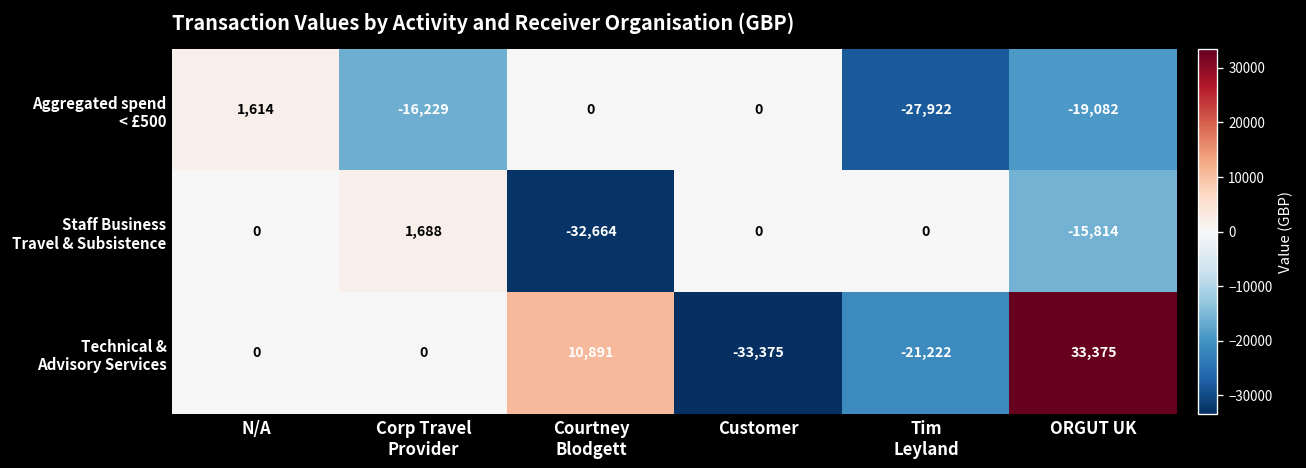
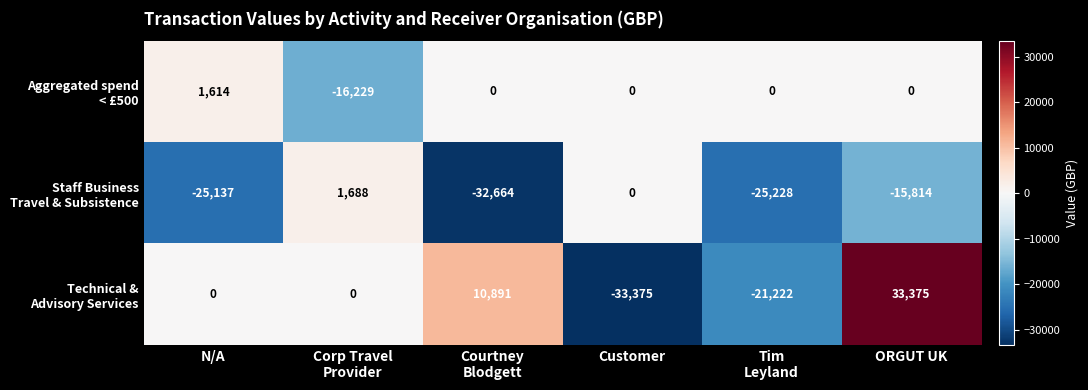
  {
    "Aggregated spend < £500": {
      "N/A": "1,614",
      "Corp Travel Provider": "-16,229",
      "Courtney Blodgett": "0",
      "Customer": "0",
-     "Tim Leyland": "-27,922",
-     "ORGUT UK": "-19,082"
+     "Tim Leyland": "0",
+     "ORGUT UK": "0"
    },
    "Staff Business Travel & Subsistence": {
-     "N/A": "0",
+     "N/A": "-25,137",
      "Corp Travel Provider": "1,688",
      "Courtney Blodgett": "-32,664",
      "Customer": "0",
-     "Tim Leyland": "0",
+     "Tim Leyland": "-25,228",
      "ORGUT UK": "-15,814"
    },
    "Technical & Advisory Services": {
      "N/A": "0",
      "Corp Travel Provider": "0",
      "Courtney Blodgett": "10,891",
      "Customer": "-33,375",
      "Tim Leyland": "-21,222",
      "ORGUT UK": "33,375"
    }
  }
